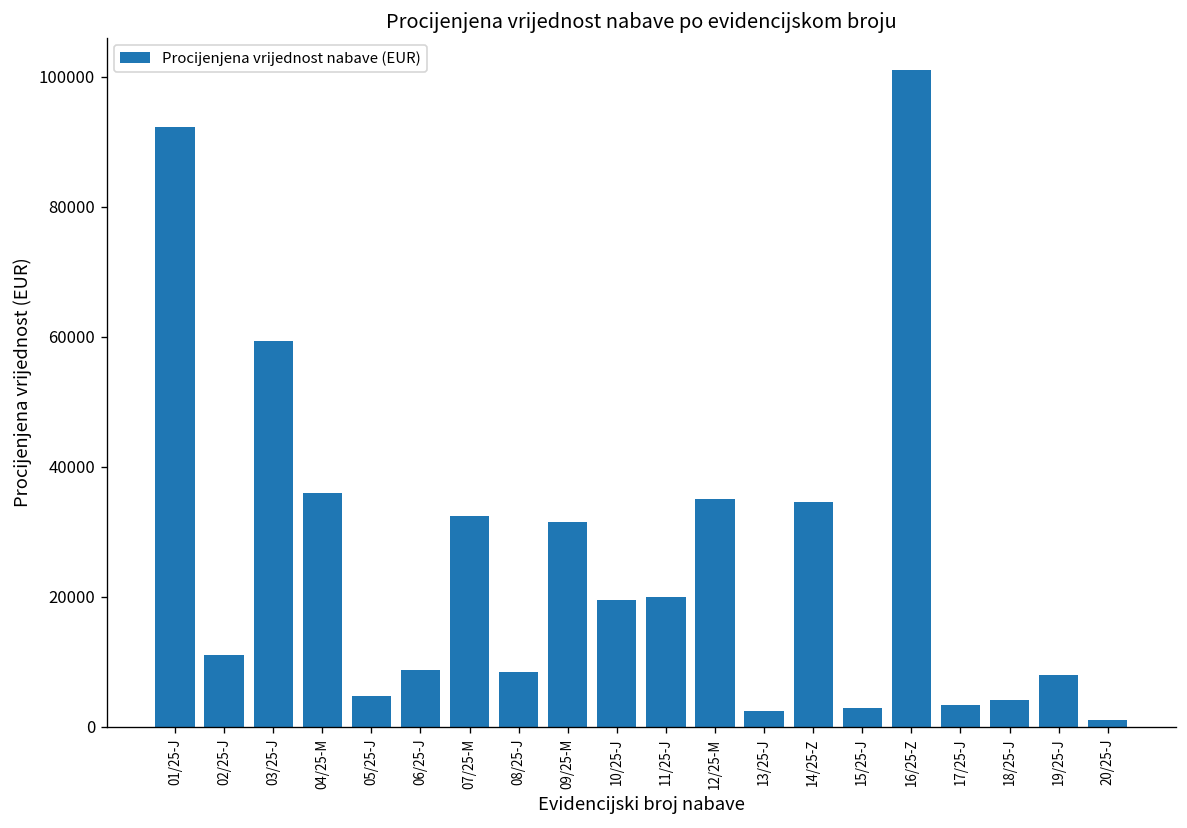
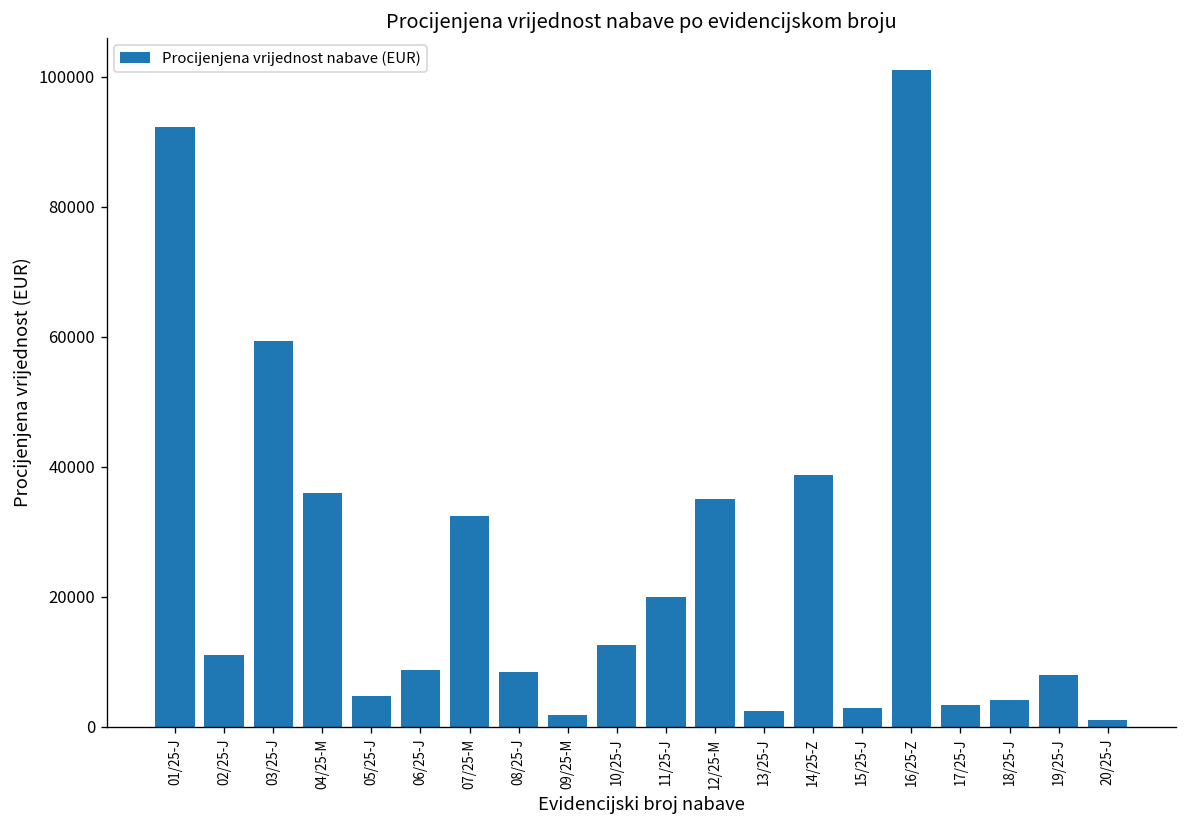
  {
    "01/25-J": 92000,
    "02/25-J": 11000,
    "03/25-J": 59000,
    "04/25-M": 36000,
    "05/25-J": 5000,
    "06/25-J": 9000,
    "07/25-M": 33000,
    "08/25-J": 9000,
-   "09/25-M": 32000,
-   "10/25-J": 20000,
+   "09/25-M": 2000,
+   "10/25-J": 13000,
    "11/25-J": 20000,
    "12/25-M": 35000,
    "13/25-J": 2000,
-   "14/25-Z": 35000,
+   "14/25-Z": 39000,
    "15/25-J": 3000,
    "16/25-Z": 101000,
    "17/25-J": 3000,
    "18/25-J": 4000,
    "19/25-J": 8000,
    "20/25-J": 1000
  }
